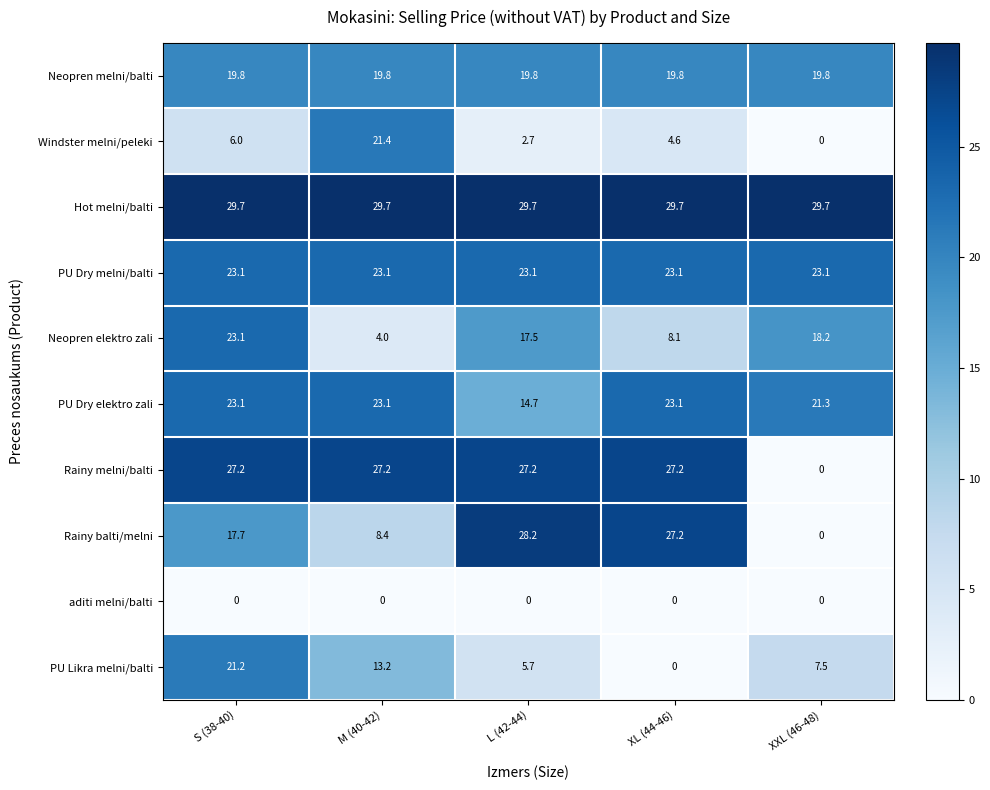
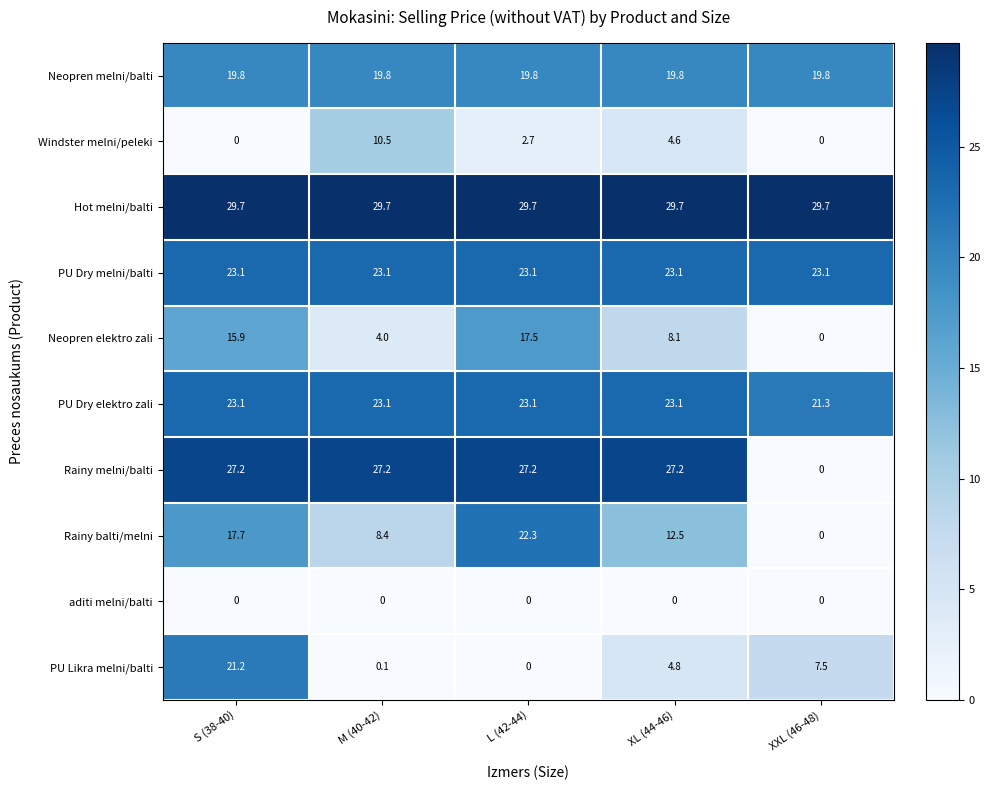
  {
    "Neopren melni/balti": {
      "S (38-40)": 19.8,
      "M (40-42)": 19.8,
      "L (42-44)": 19.8,
      "XL (44-46)": 19.8,
      "XXL (46-48)": 19.8
    },
    "Windster melni/peleki": {
-     "S (38-40)": 6.0,
-     "M (40-42)": 21.4,
+     "S (38-40)": 0,
+     "M (40-42)": 10.5,
      "L (42-44)": 2.7,
      "XL (44-46)": 4.6,
      "XXL (46-48)": 0
    },
    "Hot melni/balti": {
      "S (38-40)": 29.7,
      "M (40-42)": 29.7,
      "L (42-44)": 29.7,
      "XL (44-46)": 29.7,
      "XXL (46-48)": 29.7
    },
    "PU Dry melni/balti": {
      "S (38-40)": 23.1,
      "M (40-42)": 23.1,
      "L (42-44)": 23.1,
      "XL (44-46)": 23.1,
      "XXL (46-48)": 23.1
    },
    "Neopren elektro zali": {
-     "S (38-40)": 23.1,
+     "S (38-40)": 15.9,
      "M (40-42)": 4.0,
      "L (42-44)": 17.5,
      "XL (44-46)": 8.1,
-     "XXL (46-48)": 18.2
+     "XXL (46-48)": 0
    },
    "PU Dry elektro zali": {
      "S (38-40)": 23.1,
      "M (40-42)": 23.1,
-     "L (42-44)": 14.7,
+     "L (42-44)": 23.1,
      "XL (44-46)": 23.1,
      "XXL (46-48)": 21.3
    },
    "Rainy melni/balti": {
      "S (38-40)": 27.2,
      "M (40-42)": 27.2,
      "L (42-44)": 27.2,
      "XL (44-46)": 27.2,
      "XXL (46-48)": 0
    },
    "Rainy balti/melni": {
      "S (38-40)": 17.7,
      "M (40-42)": 8.4,
-     "L (42-44)": 28.2,
-     "XL (44-46)": 27.2,
+     "L (42-44)": 22.3,
+     "XL (44-46)": 12.5,
      "XXL (46-48)": 0
    },
    "aditi melni/balti": {
      "S (38-40)": 0,
      "M (40-42)": 0,
      "L (42-44)": 0,
      "XL (44-46)": 0,
      "XXL (46-48)": 0
    },
    "PU Likra melni/balti": {
      "S (38-40)": 21.2,
-     "M (40-42)": 13.2,
-     "L (42-44)": 5.7,
-     "XL (44-46)": 0,
+     "M (40-42)": 0.1,
+     "L (42-44)": 0,
+     "XL (44-46)": 4.8,
      "XXL (46-48)": 7.5
    }
  }
